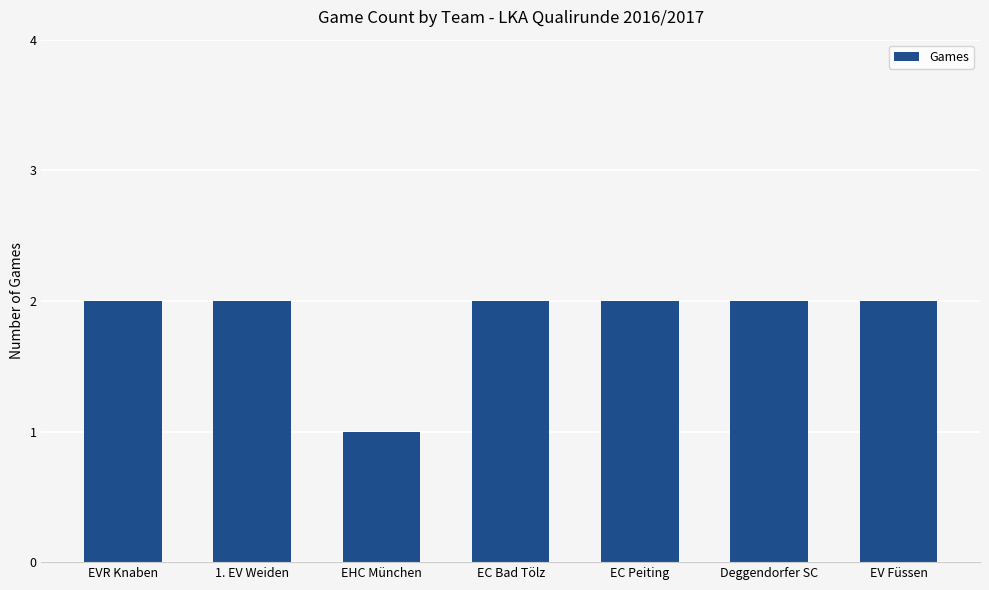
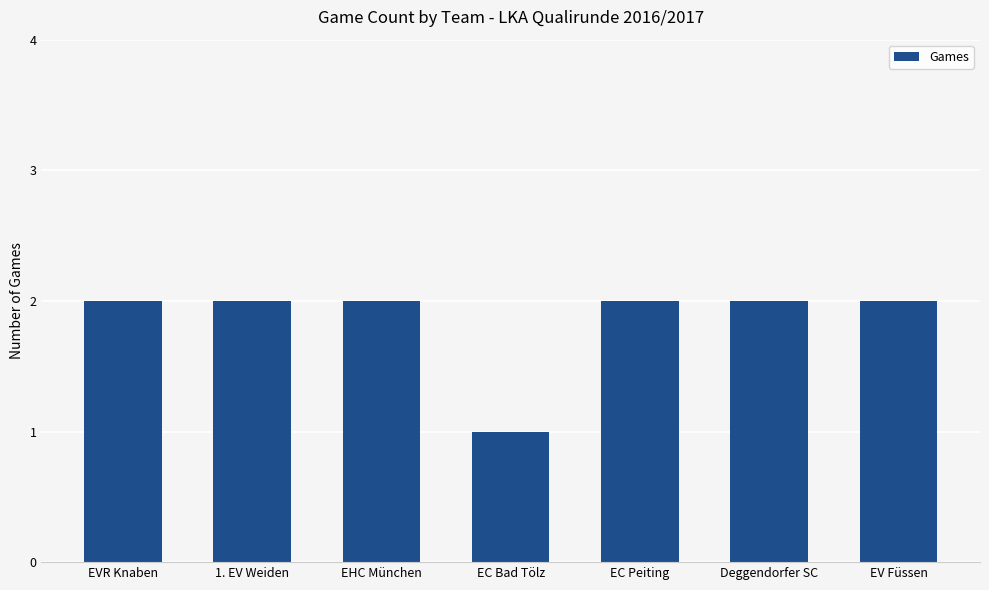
  {
    "EVR Knaben": 2,
    "1. EV Weiden": 2,
-   "EHC München": 1,
-   "EC Bad Tölz": 2,
+   "EHC München": 2,
+   "EC Bad Tölz": 1,
    "EC Peiting": 2,
    "Deggendorfer SC": 2,
    "EV Füssen": 2
  }
